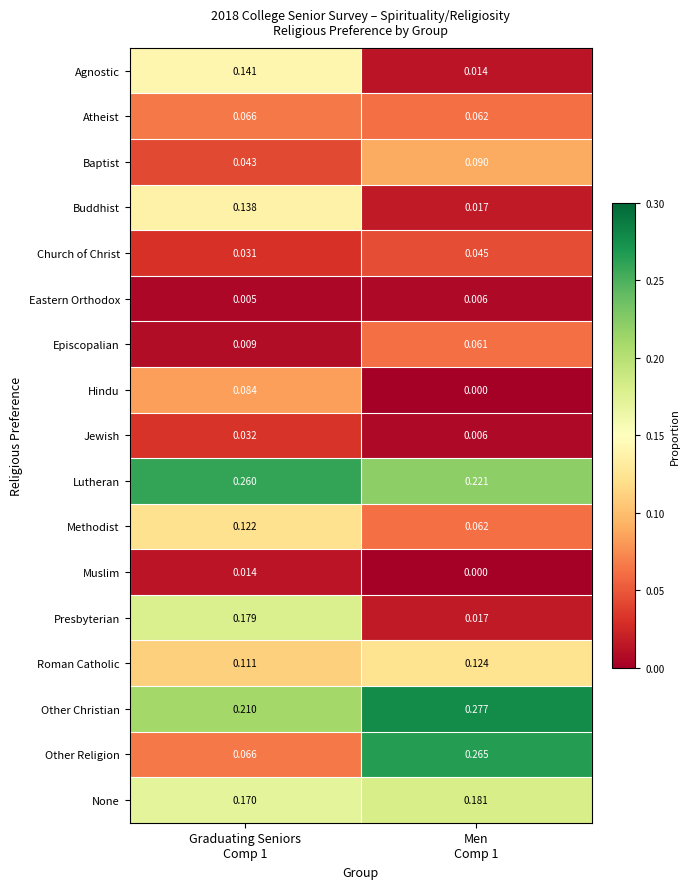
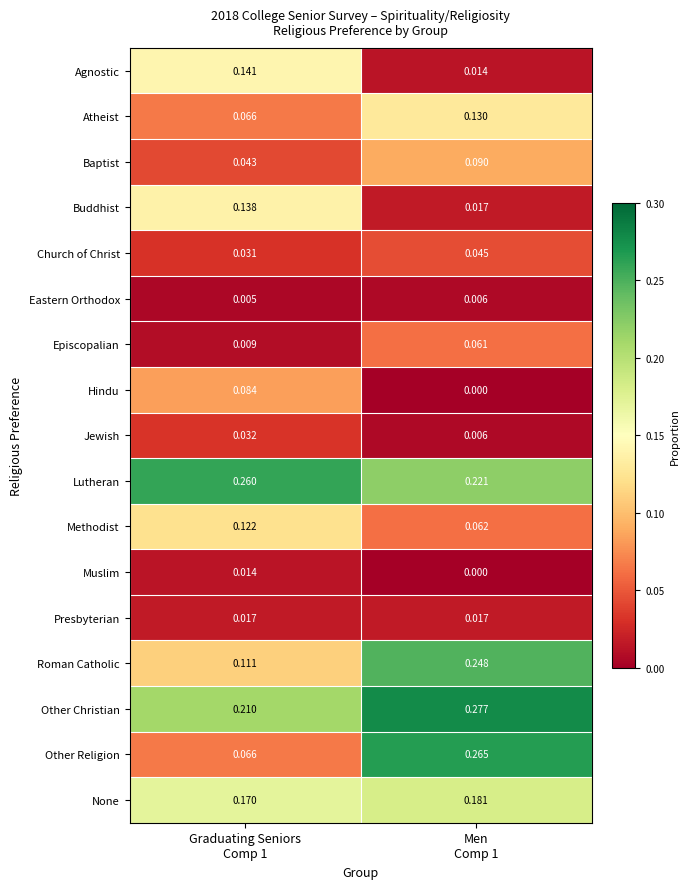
  {
    "Agnostic": {
      "Graduating Seniors Comp 1": 0.141,
      "Men Comp 1": 0.014
    },
    "Atheist": {
      "Graduating Seniors Comp 1": 0.066,
-     "Men Comp 1": 0.062
+     "Men Comp 1": 0.130
    },
    "Baptist": {
      "Graduating Seniors Comp 1": 0.043,
      "Men Comp 1": 0.090
    },
    "Buddhist": {
      "Graduating Seniors Comp 1": 0.138,
      "Men Comp 1": 0.017
    },
    "Church of Christ": {
      "Graduating Seniors Comp 1": 0.031,
      "Men Comp 1": 0.045
    },
    "Eastern Orthodox": {
      "Graduating Seniors Comp 1": 0.005,
      "Men Comp 1": 0.006
    },
    "Episcopalian": {
      "Graduating Seniors Comp 1": 0.009,
      "Men Comp 1": 0.061
    },
    "Hindu": {
      "Graduating Seniors Comp 1": 0.084,
      "Men Comp 1": 0.000
    },
    "Jewish": {
      "Graduating Seniors Comp 1": 0.032,
      "Men Comp 1": 0.006
    },
    "Lutheran": {
      "Graduating Seniors Comp 1": 0.260,
      "Men Comp 1": 0.221
    },
    "Methodist": {
      "Graduating Seniors Comp 1": 0.122,
      "Men Comp 1": 0.062
    },
    "Muslim": {
      "Graduating Seniors Comp 1": 0.014,
      "Men Comp 1": 0.000
    },
    "Presbyterian": {
-     "Graduating Seniors Comp 1": 0.179,
+     "Graduating Seniors Comp 1": 0.017,
      "Men Comp 1": 0.017
    },
    "Roman Catholic": {
      "Graduating Seniors Comp 1": 0.111,
-     "Men Comp 1": 0.124
+     "Men Comp 1": 0.248
    },
    "Other Christian": {
      "Graduating Seniors Comp 1": 0.210,
      "Men Comp 1": 0.277
    },
    "Other Religion": {
      "Graduating Seniors Comp 1": 0.066,
      "Men Comp 1": 0.265
    },
    "None": {
      "Graduating Seniors Comp 1": 0.170,
      "Men Comp 1": 0.181
    }
  }
